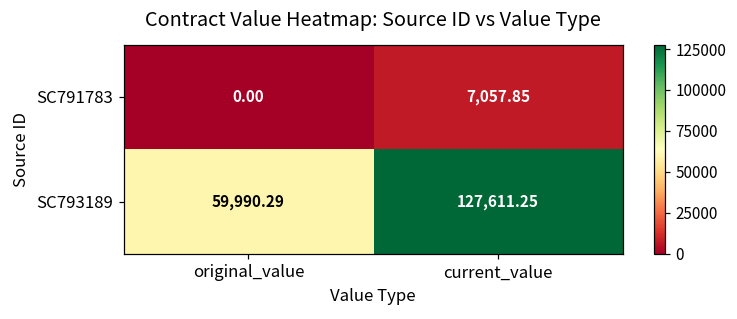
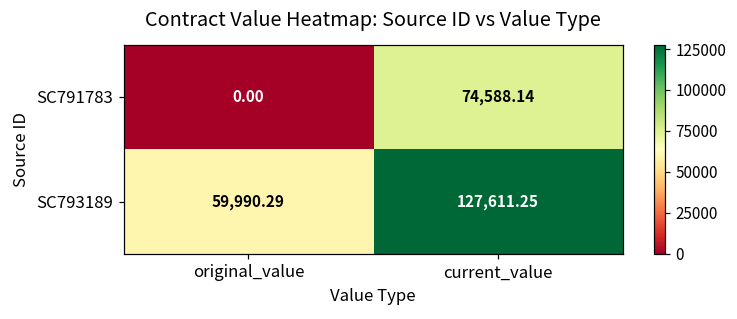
  {
    "SC791783": {
      "original_value": "0.00",
-     "current_value": "7,057.85"
+     "current_value": "74,588.14"
    },
    "SC793189": {
      "original_value": "59,990.29",
      "current_value": "127,611.25"
    }
  }
